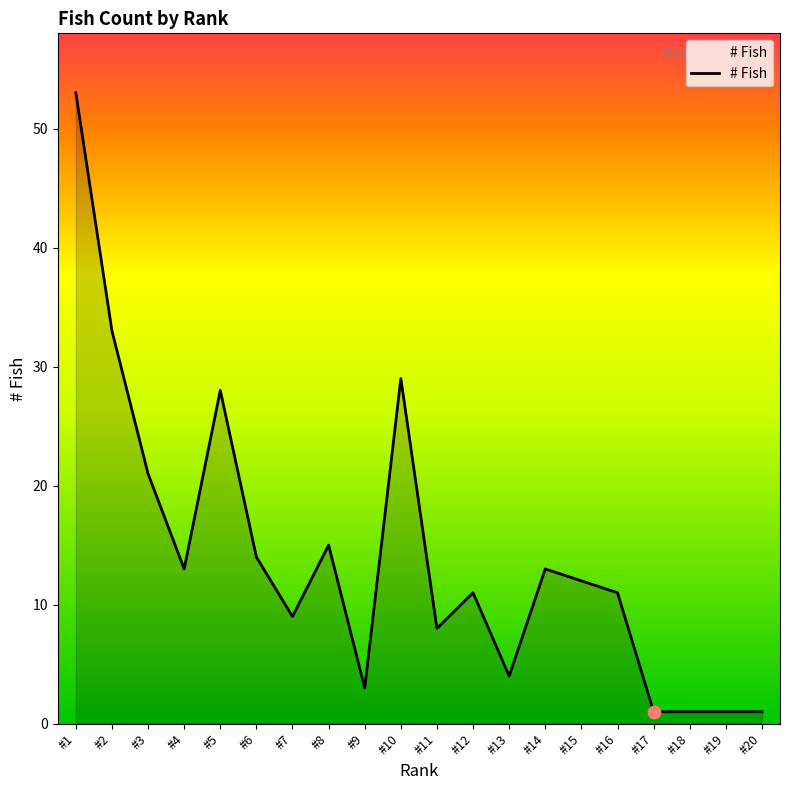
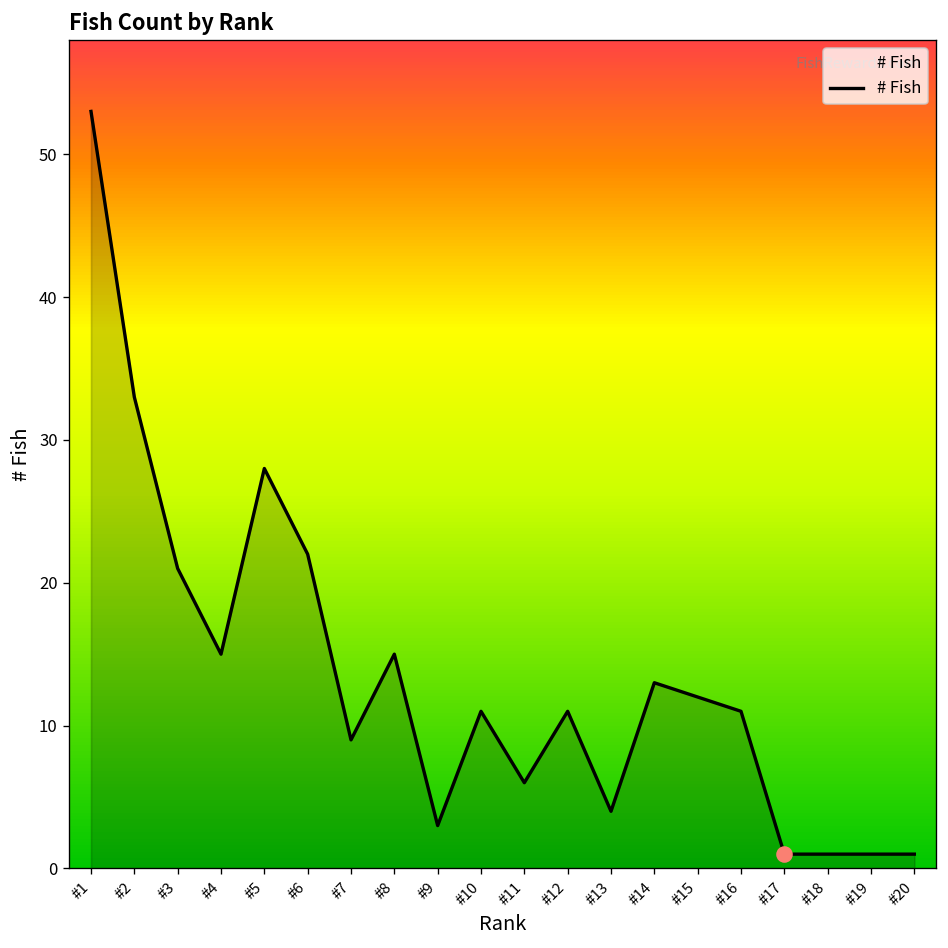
  {
    "# Fish": {
      "#1": 53,
      "#2": 33,
      "#3": 21,
-     "#4": 13,
+     "#4": 15,
      "#5": 28,
-     "#6": 14,
+     "#6": 22,
      "#7": 9,
      "#8": 15,
      "#9": 3,
-     "#10": 29,
-     "#11": 8,
+     "#10": 11,
+     "#11": 6,
      "#12": 11,
      "#13": 4,
      "#14": 13,
      "#15": 12,
      "#16": 11,
      "#18": 1,
      "#19": 1,
      "#20": 1
    }
  }
